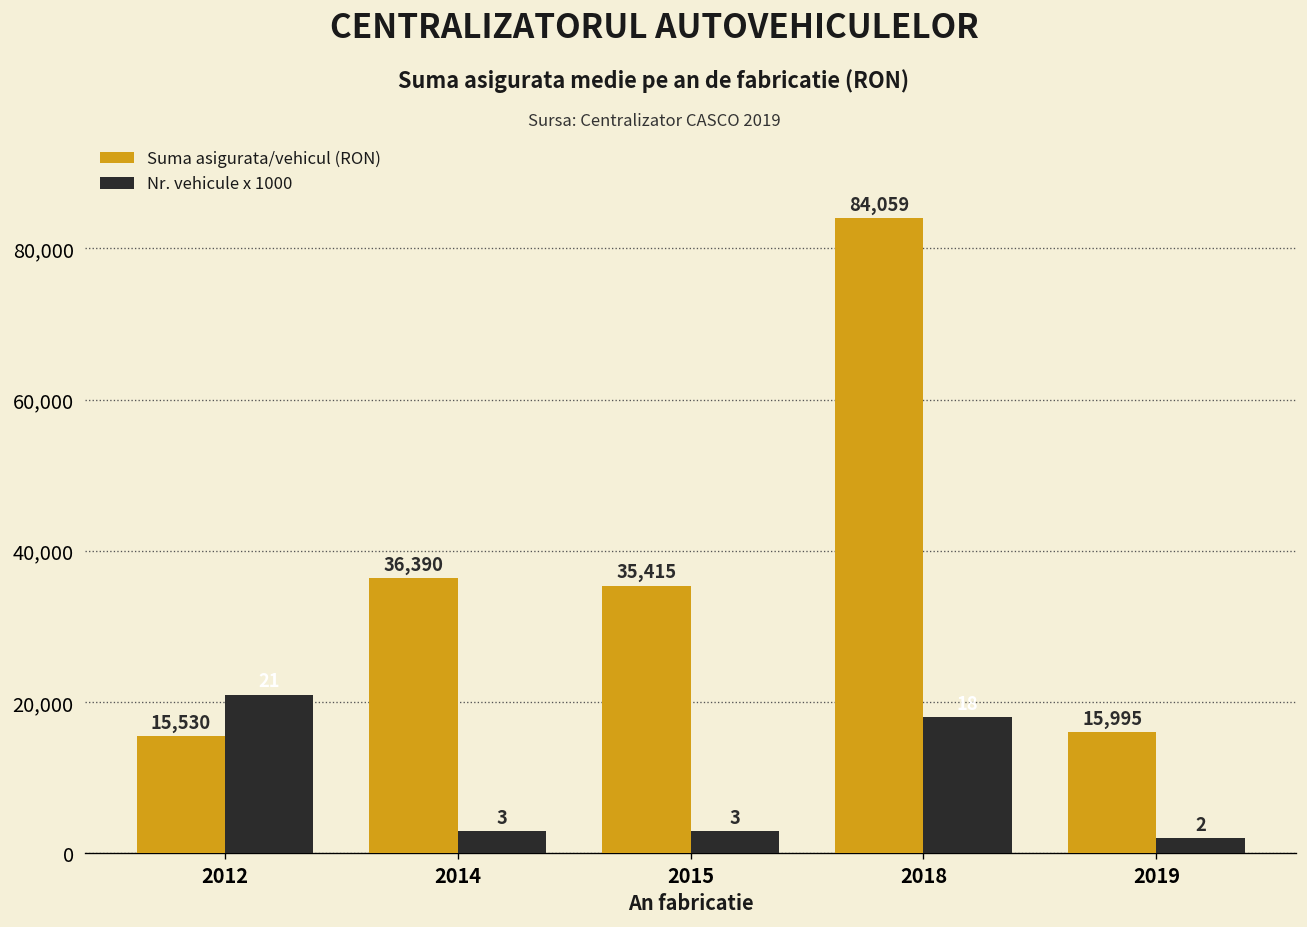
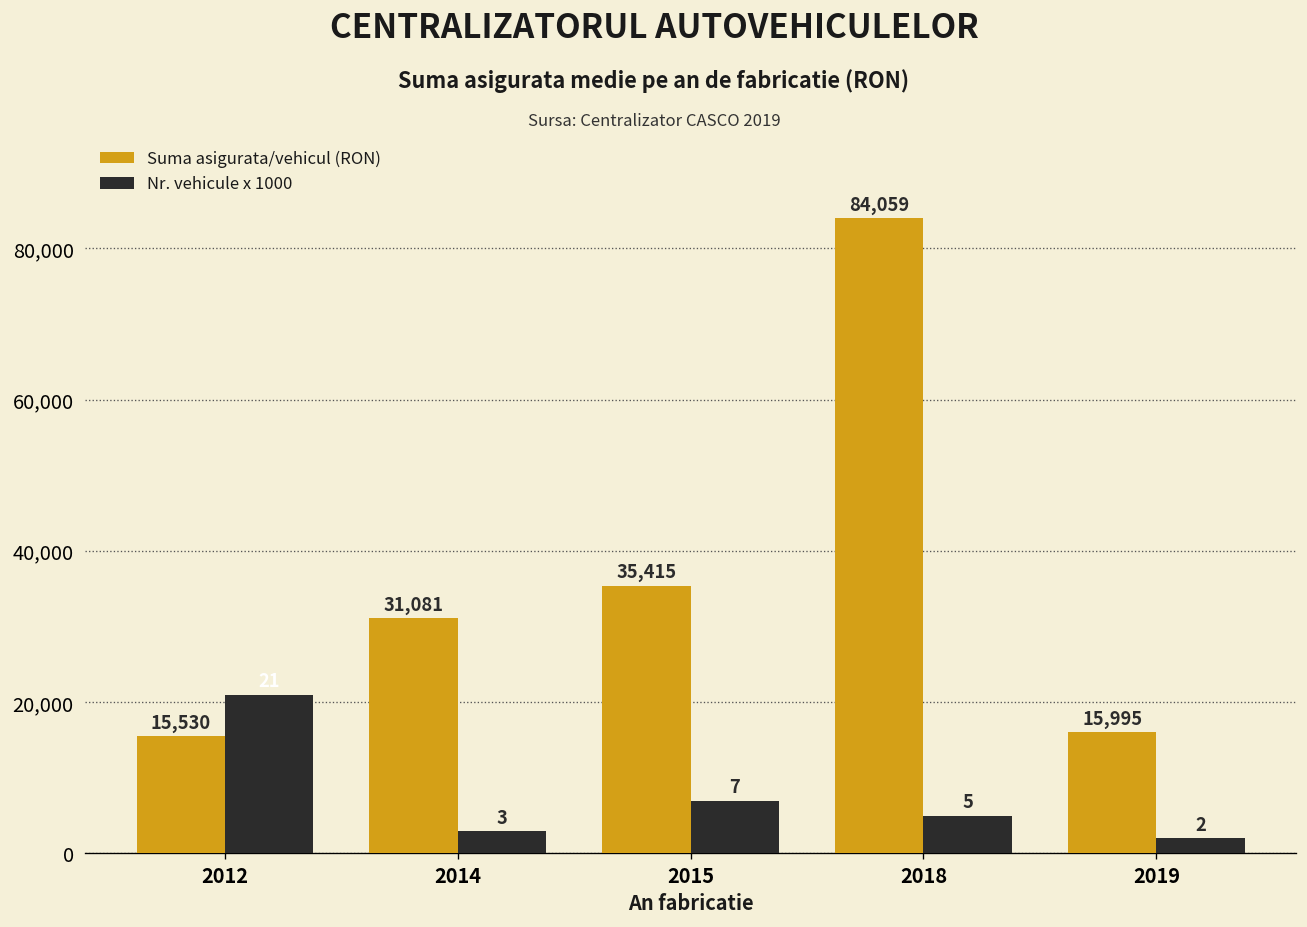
  {
    "Suma asigurata/vehicul (RON)": {
      "2012": "15,530",
-     "2014": "36,390",
+     "2014": "31,081",
      "2015": "35,415",
      "2018": "84,059",
      "2019": "15,995"
    },
    "Nr. vehicule x 1000": {
-     "2015": "3",
-     "2018": "18,000"
+     "2015": "7",
+     "2018": "5,000"
    }
  }
